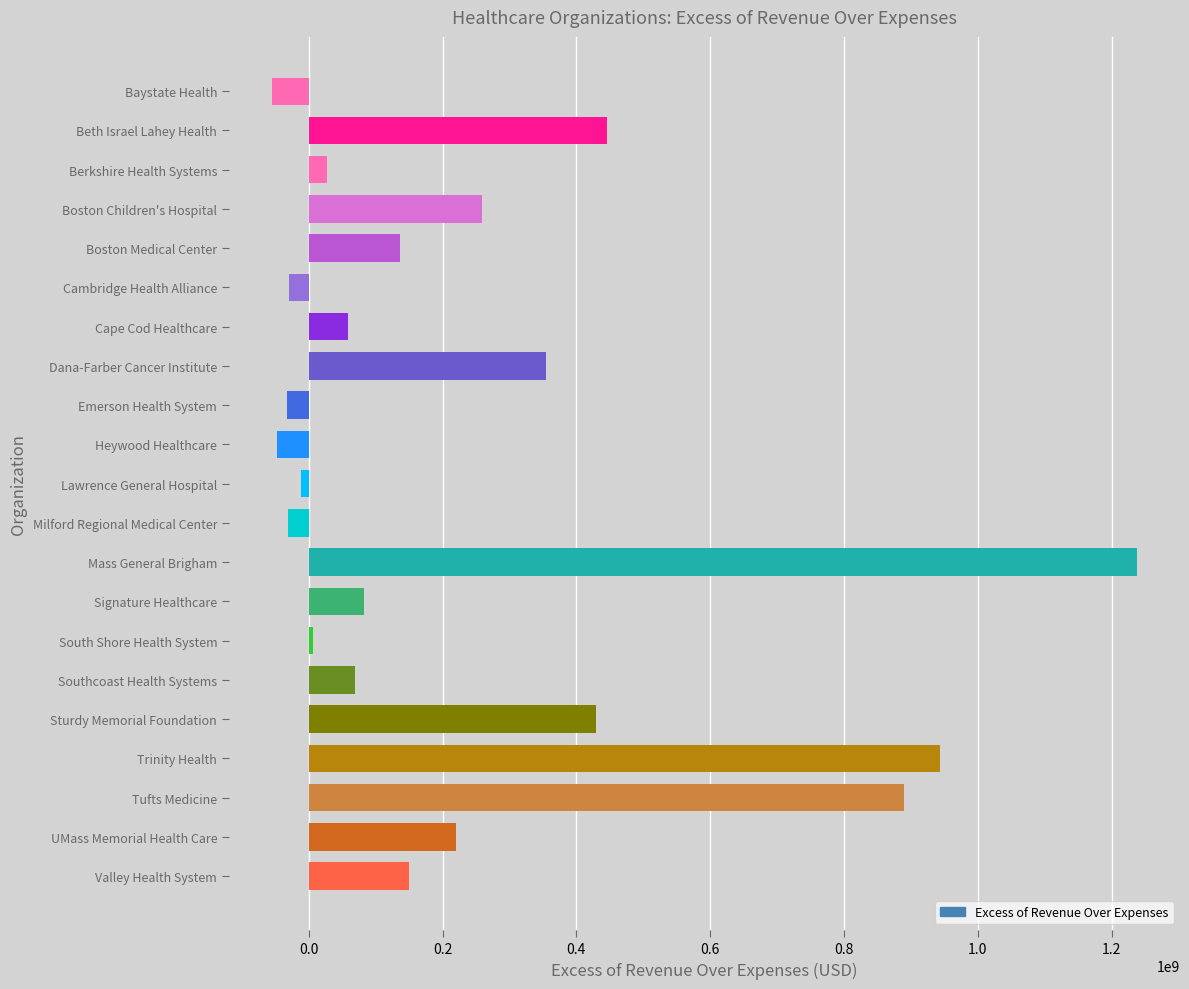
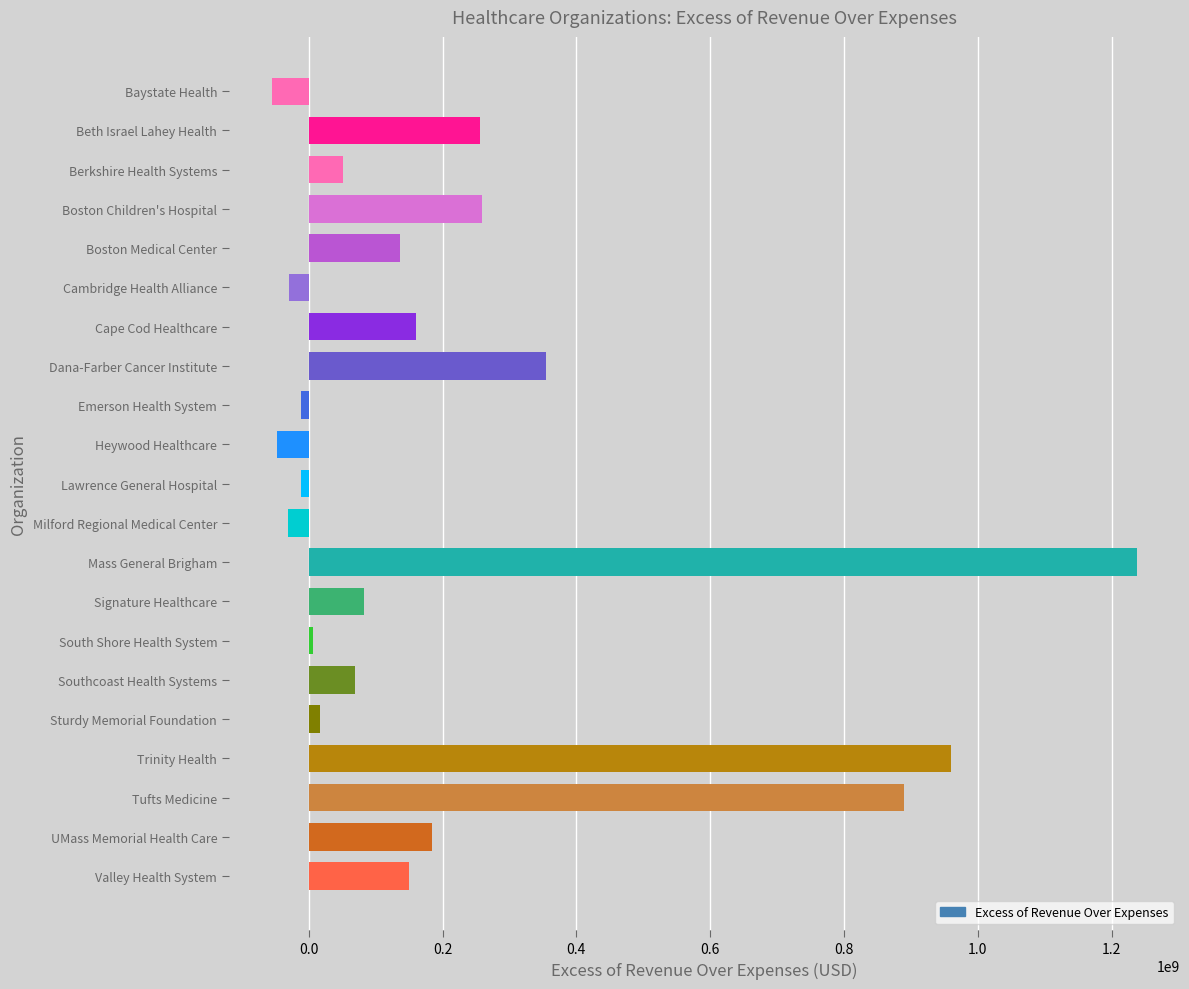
  {
    "Baystate Health": -50000000,
-   "Beth Israel Lahey Health": 450000000,
-   "Berkshire Health Systems": 30000000,
+   "Beth Israel Lahey Health": 260000000,
+   "Berkshire Health Systems": 50000000,
    "Boston Children's Hospital": 260000000,
    "Boston Medical Center": 140000000,
    "Cambridge Health Alliance": -30000000,
-   "Cape Cod Healthcare": 60000000,
+   "Cape Cod Healthcare": 160000000,
    "Dana-Farber Cancer Institute": 360000000,
-   "Emerson Health System": -30000000,
+   "Emerson Health System": -10000000,
    "Heywood Healthcare": -50000000,
    "Lawrence General Hospital": -10000000,
    "Milford Regional Medical Center": -30000000,
    "Mass General Brigham": 1240000000,
    "Signature Healthcare": 80000000,
    "South Shore Health System": 10000000,
    "Southcoast Health Systems": 70000000,
-   "Sturdy Memorial Foundation": 430000000,
-   "Trinity Health": 940000000,
+   "Sturdy Memorial Foundation": 20000000,
+   "Trinity Health": 960000000,
    "Tufts Medicine": 890000000,
-   "UMass Memorial Health Care": 220000000,
+   "UMass Memorial Health Care": 180000000,
    "Valley Health System": 150000000
  }
